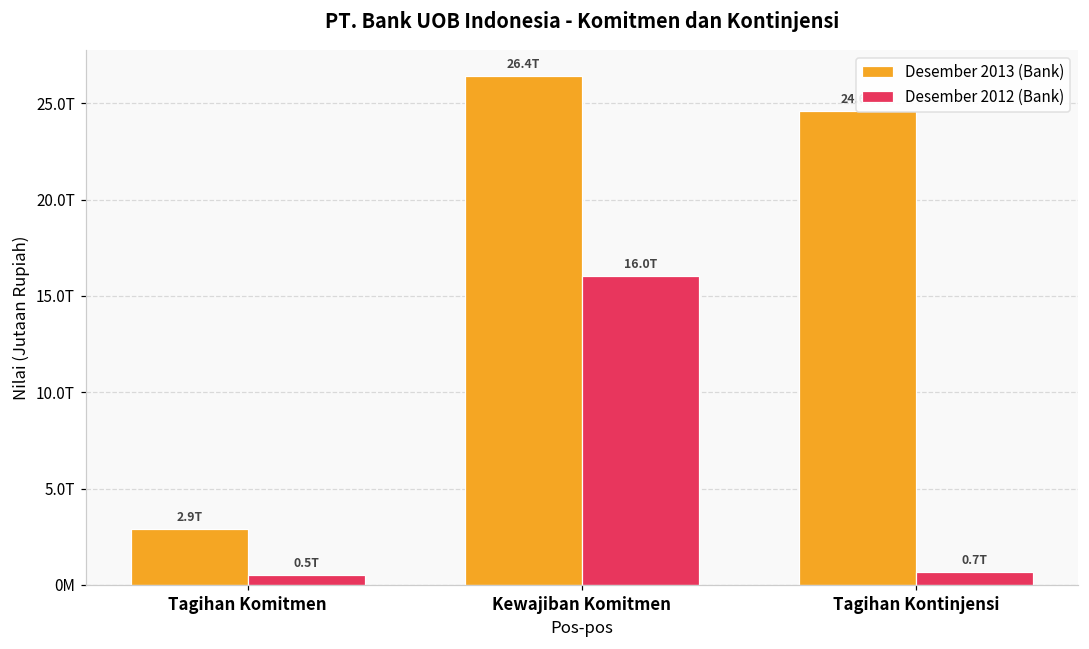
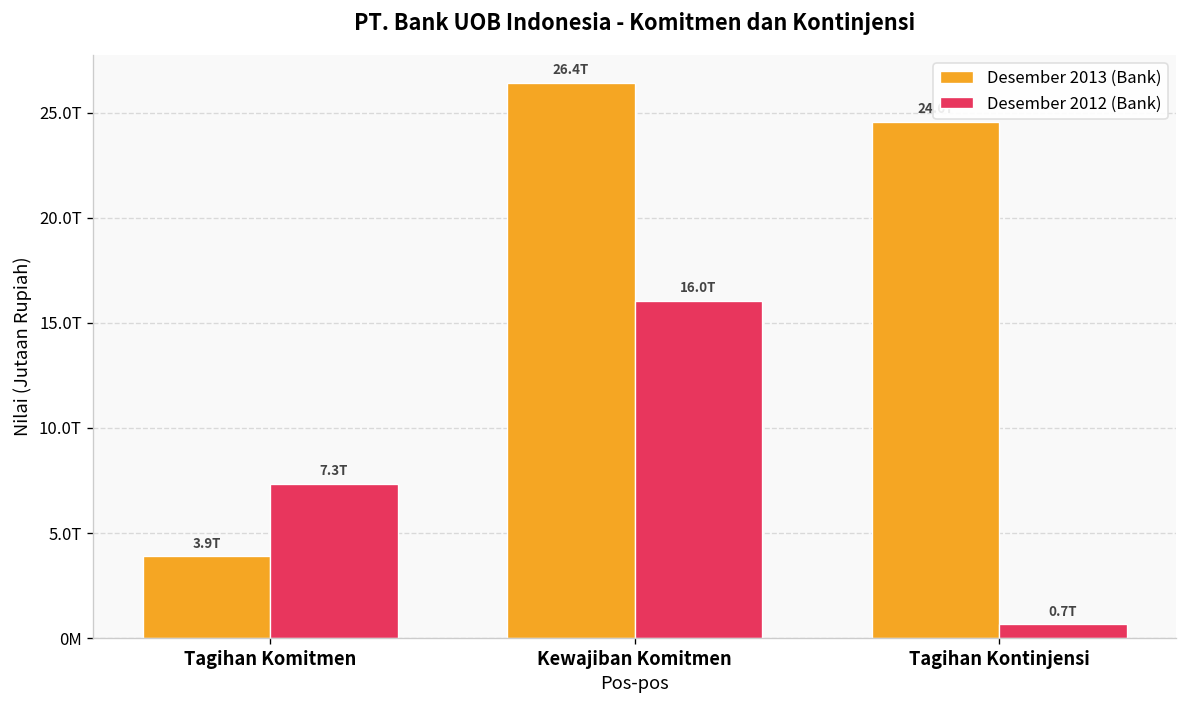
  {
    "Desember 2013 (Bank)": {
-     "Tagihan Komitmen": "2.9T",
+     "Tagihan Komitmen": "3.9T",
      "Kewajiban Komitmen": "26.4T"
    },
    "Desember 2012 (Bank)": {
-     "Tagihan Komitmen": "0.5T",
+     "Tagihan Komitmen": "7.3T",
      "Kewajiban Komitmen": "16.0T",
      "Tagihan Kontinjensi": "0.7T"
    }
  }
